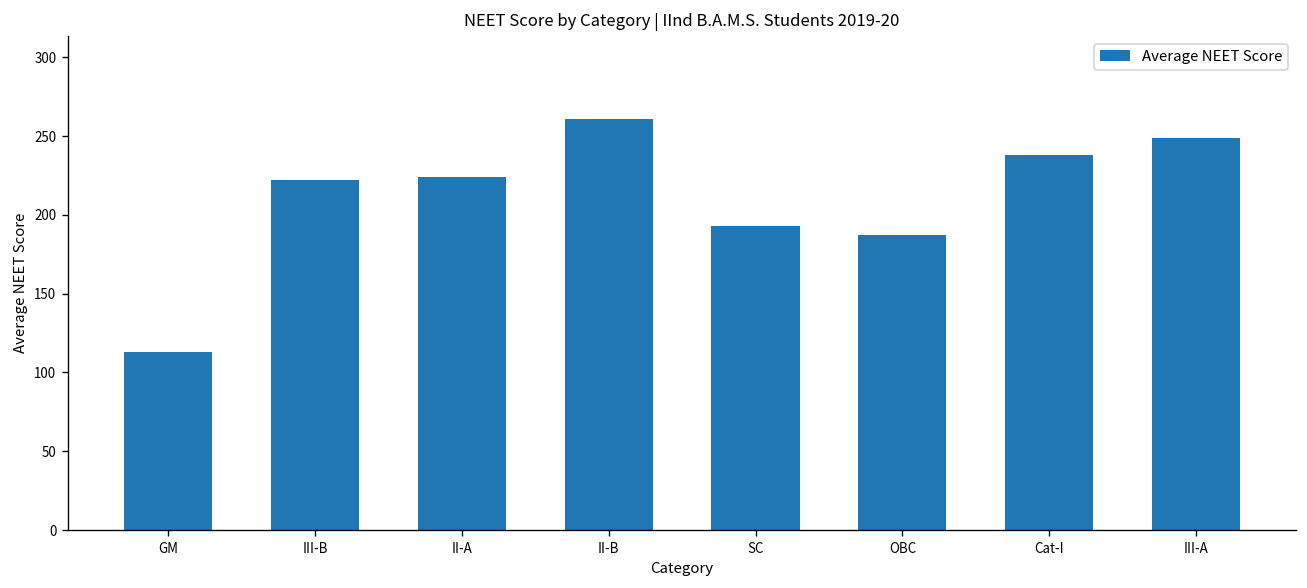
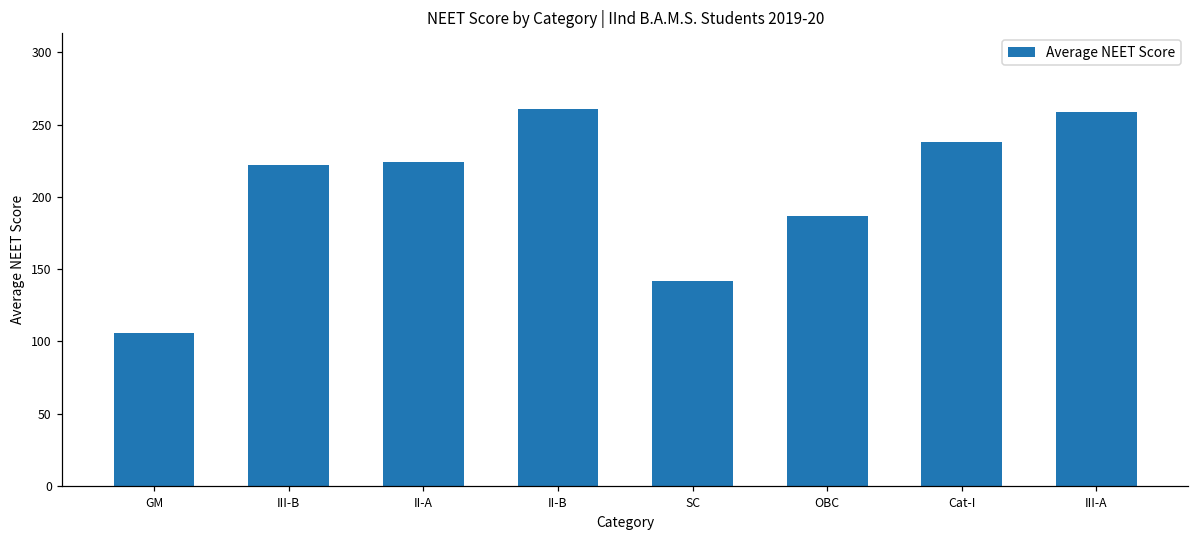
  {
-   "GM": 113,
+   "GM": 106,
    "III-B": 222,
    "II-A": 224,
    "II-B": 261,
-   "SC": 193,
+   "SC": 142,
    "OBC": 187,
    "Cat-I": 238,
-   "III-A": 249
+   "III-A": 259
  }
